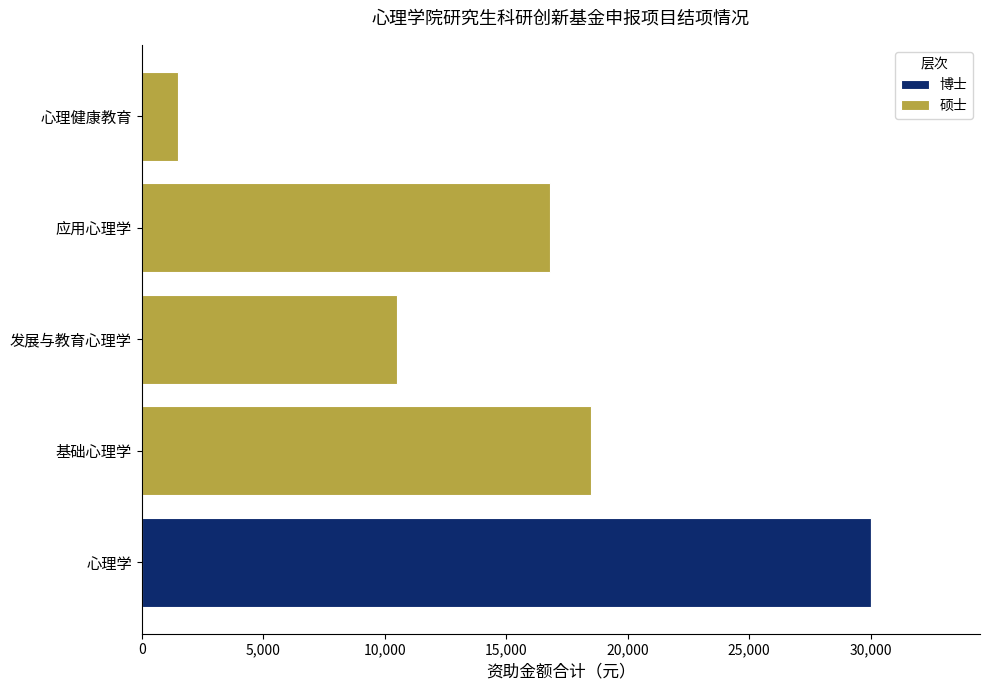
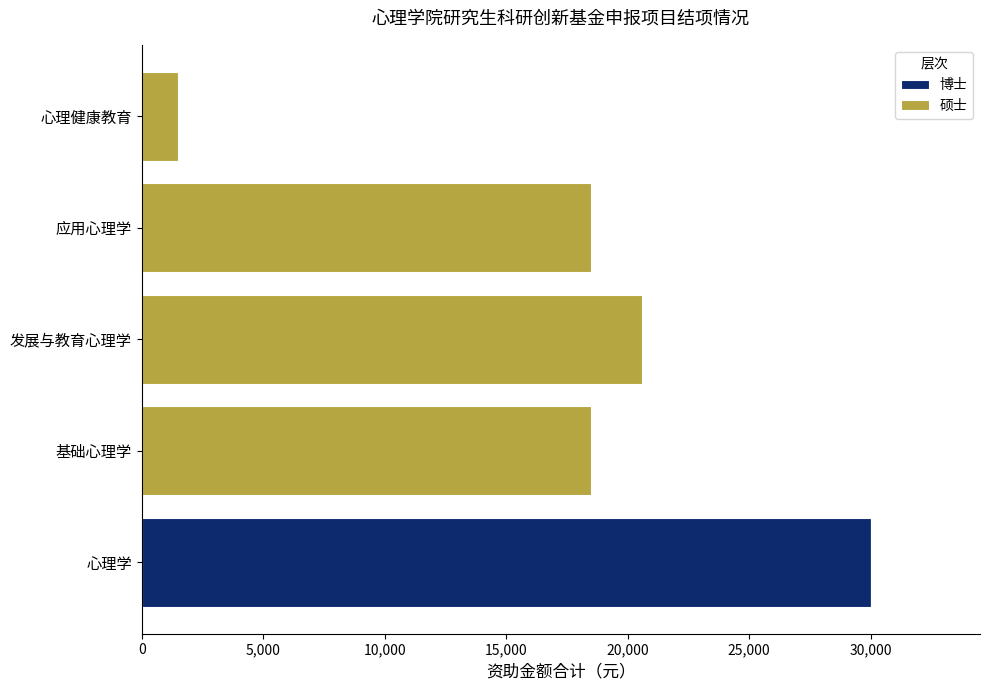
  {
    "博士": {
      "心理健康教育": "0",
      "应用心理学": "0",
      "发展与教育心理学": "0",
      "基础心理学": "0",
      "心理学": "30,000"
    },
    "硕士": {
-     "应用心理学": "16,800",
-     "发展与教育心理学": "10,500"
+     "应用心理学": "18,500",
+     "发展与教育心理学": "20,600"
    }
  }
